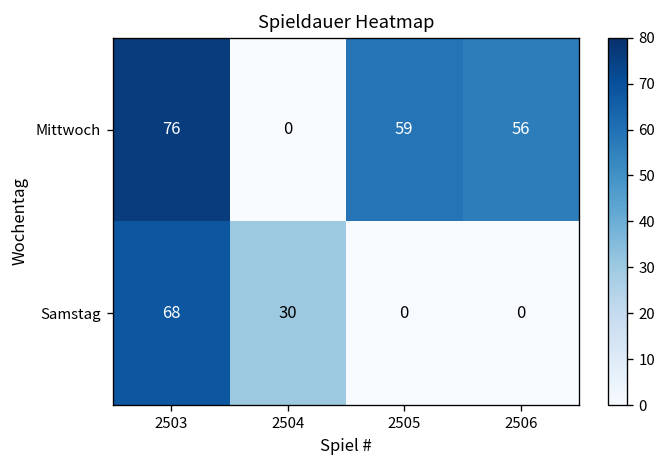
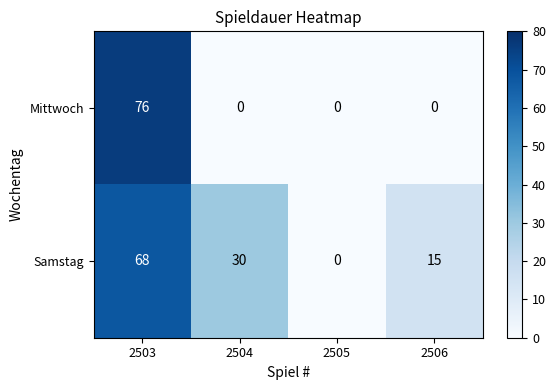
  {
    "Mittwoch": {
      "2503": 76,
      "2504": 0,
-     "2505": 59,
-     "2506": 56
+     "2505": 0,
+     "2506": 0
    },
    "Samstag": {
      "2503": 68,
      "2504": 30,
      "2505": 0,
-     "2506": 0
+     "2506": 15
    }
  }
